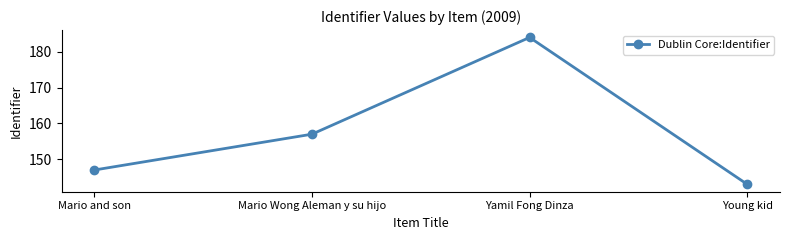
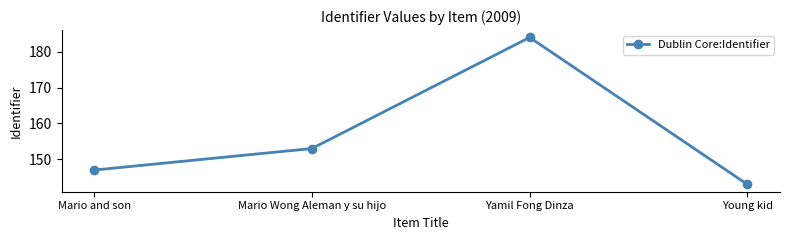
  {
    "Mario and son": 147,
-   "Mario Wong Aleman y su hijo": 157,
+   "Mario Wong Aleman y su hijo": 153,
    "Yamil Fong Dinza": 184,
    "Young kid": 143
  }
